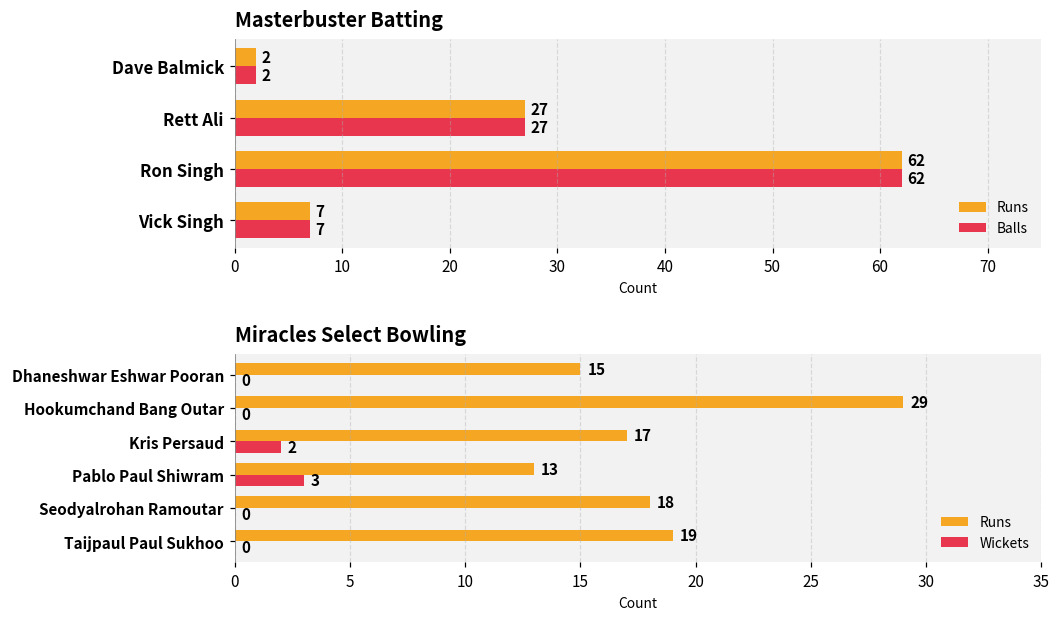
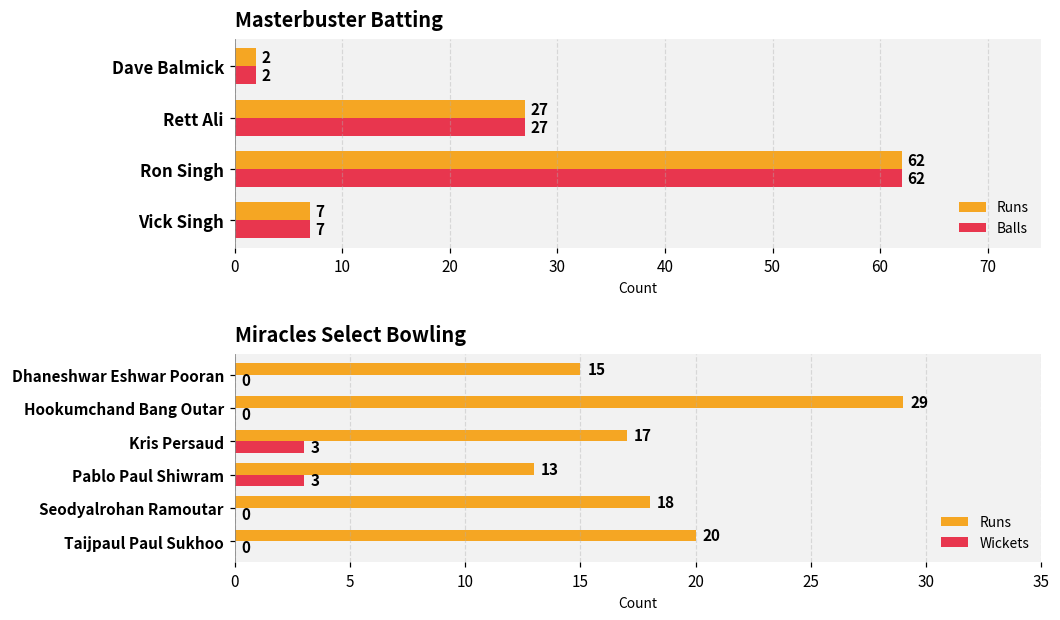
  {
    "Masterbuster Batting": {
      "Runs": {
        "Dave Balmick": 2,
        "Rett Ali": 27,
        "Ron Singh": 62,
        "Vick Singh": 7
      },
      "Balls": {
        "Dave Balmick": 2,
        "Rett Ali": 27,
        "Ron Singh": 62,
        "Vick Singh": 7
      }
    },
    "Miracles Select Bowling": {
      "Runs": {
        "Dhaneshwar Eshwar Pooran": 15,
        "Hookumchand Bang Outar": 29,
        "Kris Persaud": 17,
        "Pablo Paul Shiwram": 13,
        "Seodyalrohan Ramoutar": 18,
-       "Taijpaul Paul Sukhoo": 19
+       "Taijpaul Paul Sukhoo": 20
      },
      "Wickets": {
        "Dhaneshwar Eshwar Pooran": 0,
        "Hookumchand Bang Outar": 0,
-       "Kris Persaud": 2,
+       "Kris Persaud": 3,
        "Pablo Paul Shiwram": 3,
        "Seodyalrohan Ramoutar": 0,
        "Taijpaul Paul Sukhoo": 0
      }
    }
  }
